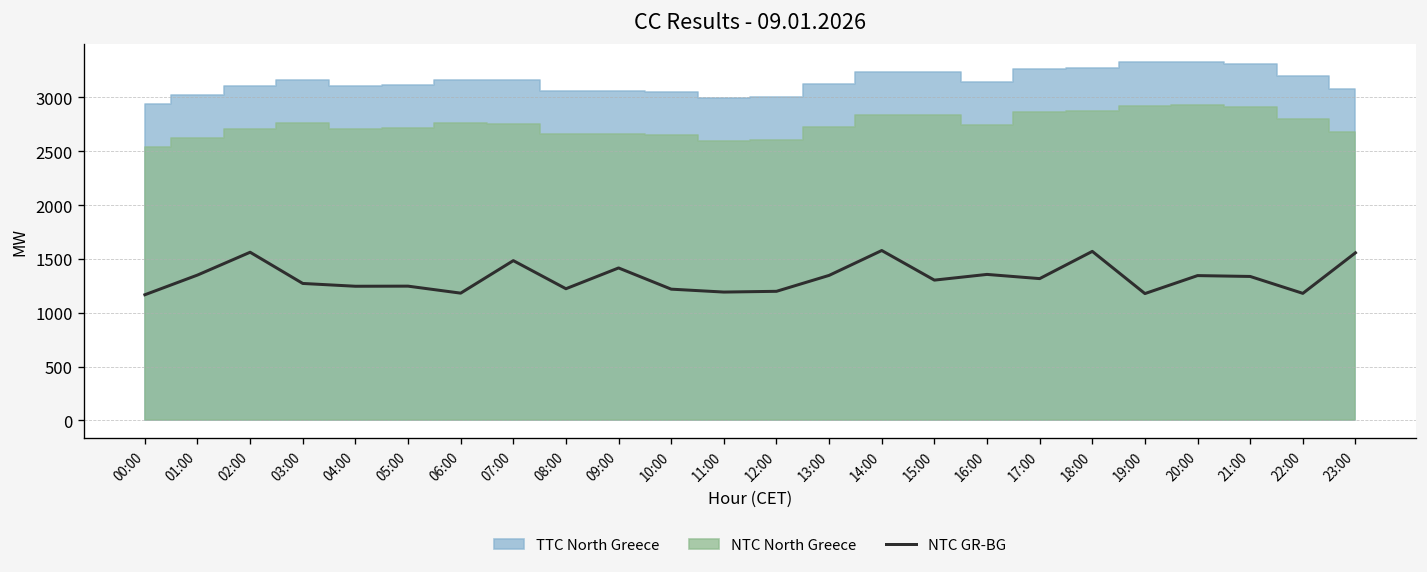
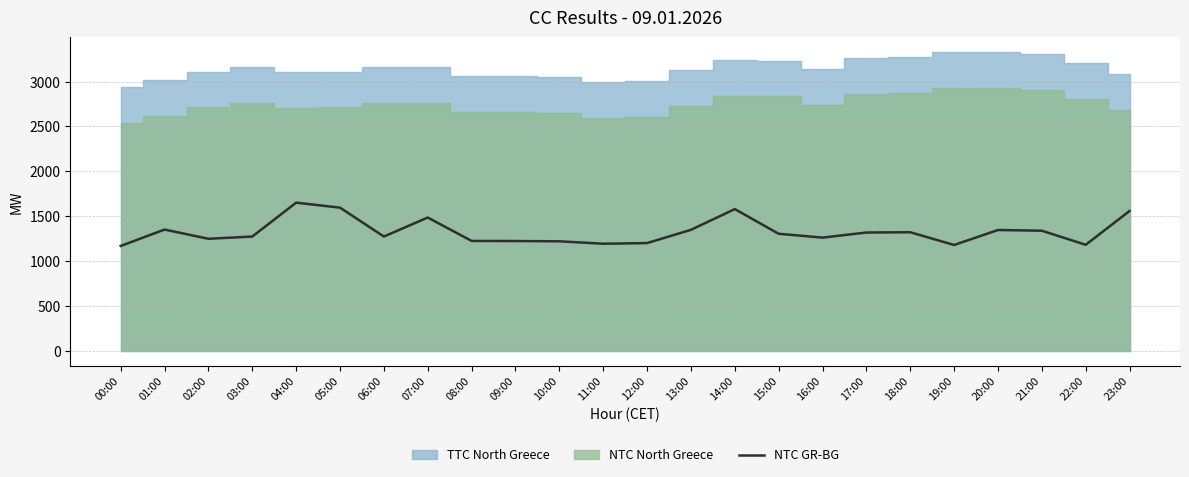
  {
    "NTC GR-BG": {
      "00:00": 1200,
      "01:00": 1400,
-     "02:00": 1600,
+     "02:00": 1200,
      "03:00": 1300,
-     "04:00": 1200,
-     "05:00": 1200,
-     "06:00": 1200,
+     "04:00": 1700,
+     "05:00": 1600,
+     "06:00": 1300,
      "07:00": 1500,
      "08:00": 1200,
-     "09:00": 1400,
+     "09:00": 1200,
      "10:00": 1200,
      "11:00": 1200,
      "12:00": 1200,
      "13:00": 1300,
      "14:00": 1600,
      "15:00": 1300,
-     "16:00": 1400,
+     "16:00": 1300,
      "17:00": 1300,
-     "18:00": 1600,
+     "18:00": 1300,
      "19:00": 1200,
      "20:00": 1300,
      "21:00": 1300,
      "22:00": 1200,
      "23:00": 1600
    }
  }
